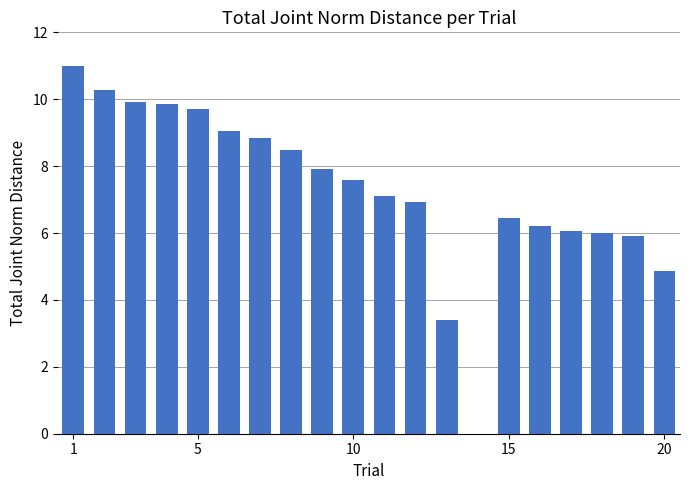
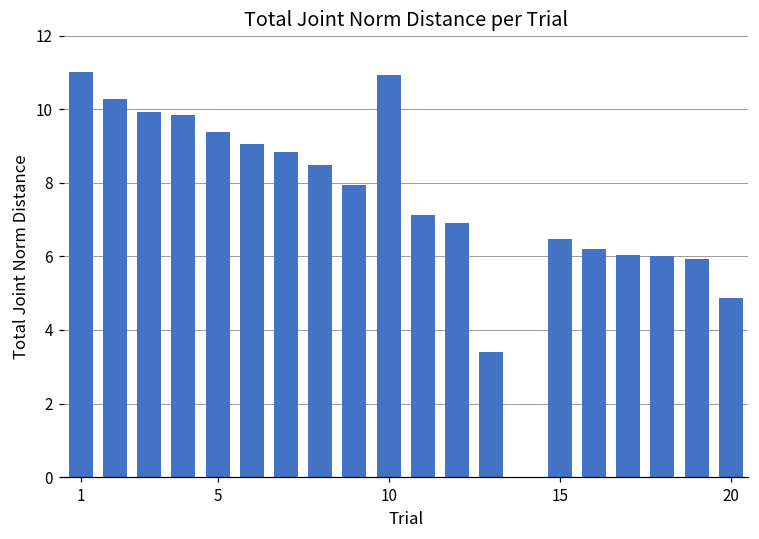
  {
    "1": 11.0,
-   "5": 9.7,
-   "10": 7.6,
+   "5": 9.4,
+   "10": 10.9,
    "15": 6.5,
    "20": 4.9
  }
